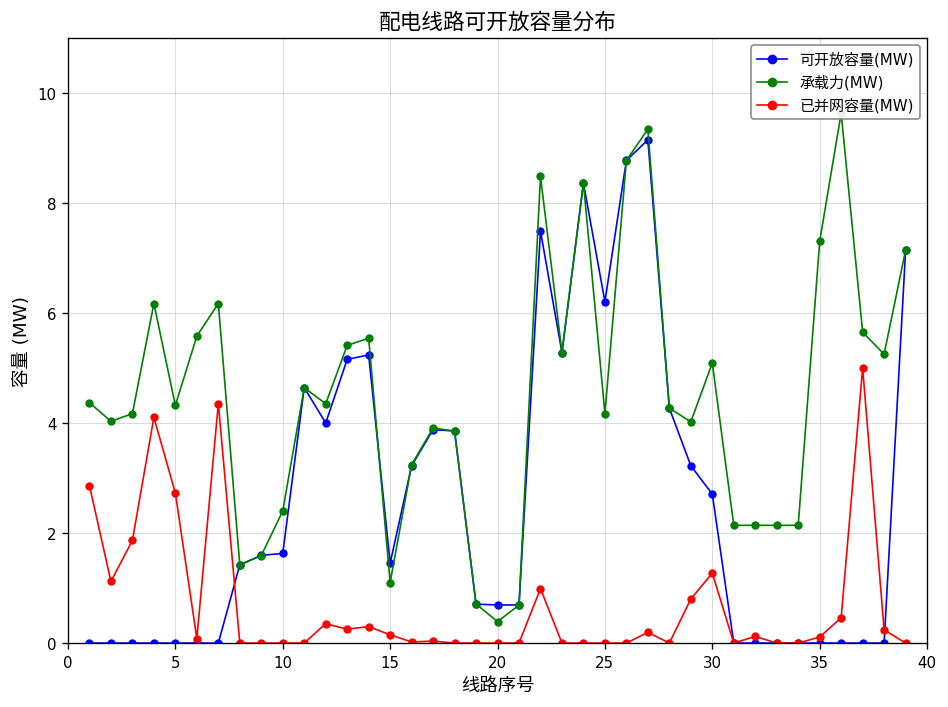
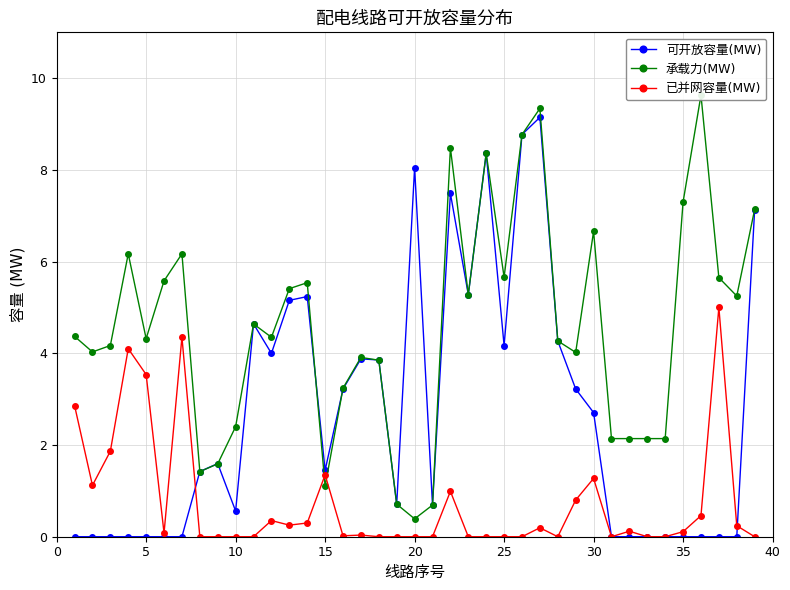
  {
    "可开放容量(MW)": {
      "5": 0.0,
-     "10": 1.6,
+     "10": 0.6,
      "15": 1.5,
-     "20": 0.7,
-     "25": 6.2,
+     "20": 8.0,
+     "25": 4.2,
      "30": 2.7,
      "35": 0.0
    },
    "承载力(MW)": {
      "5": 4.3,
      "10": 2.4,
      "15": 1.1,
      "20": 0.4,
-     "25": 4.2,
-     "30": 5.1,
+     "25": 5.7,
+     "30": 6.7,
      "35": 7.3
    },
    "已并网容量(MW)": {
-     "5": 2.7,
+     "5": 3.5,
      "10": 0.0,
-     "15": 0.2,
+     "15": 1.4,
      "20": 0.0,
      "25": 0.0,
      "30": 1.3,
      "35": 0.1
    }
  }
